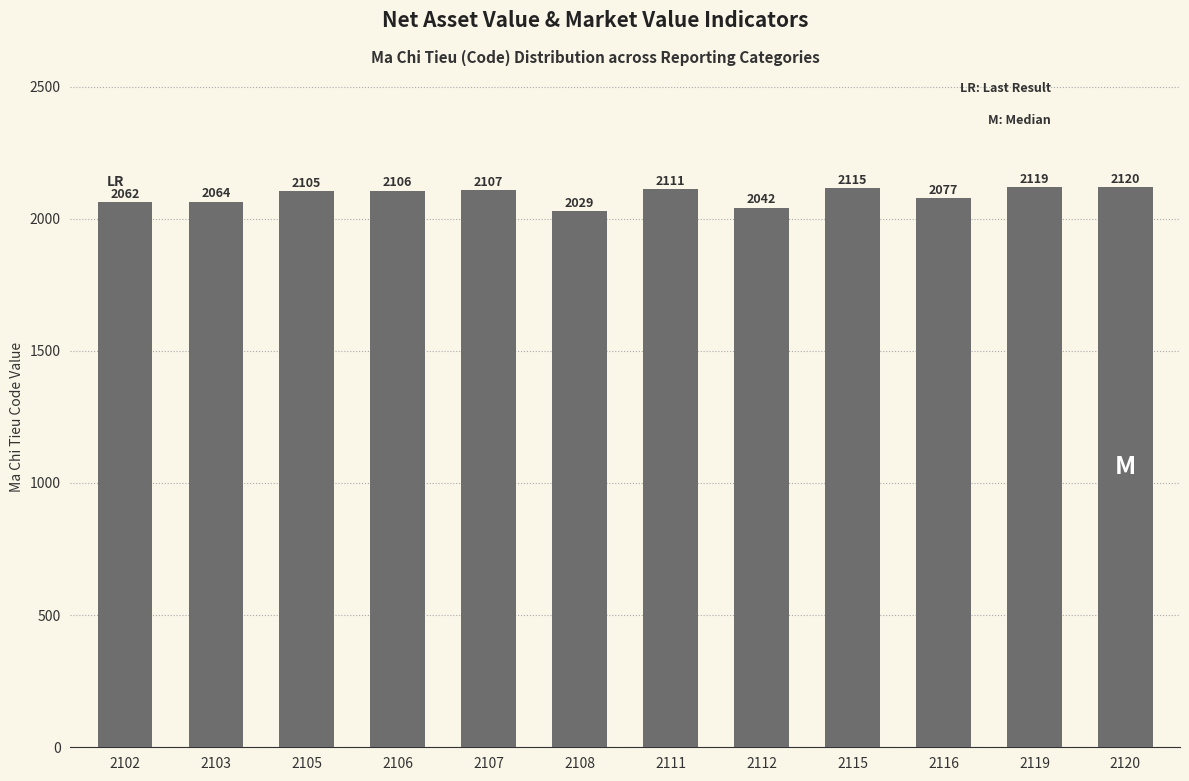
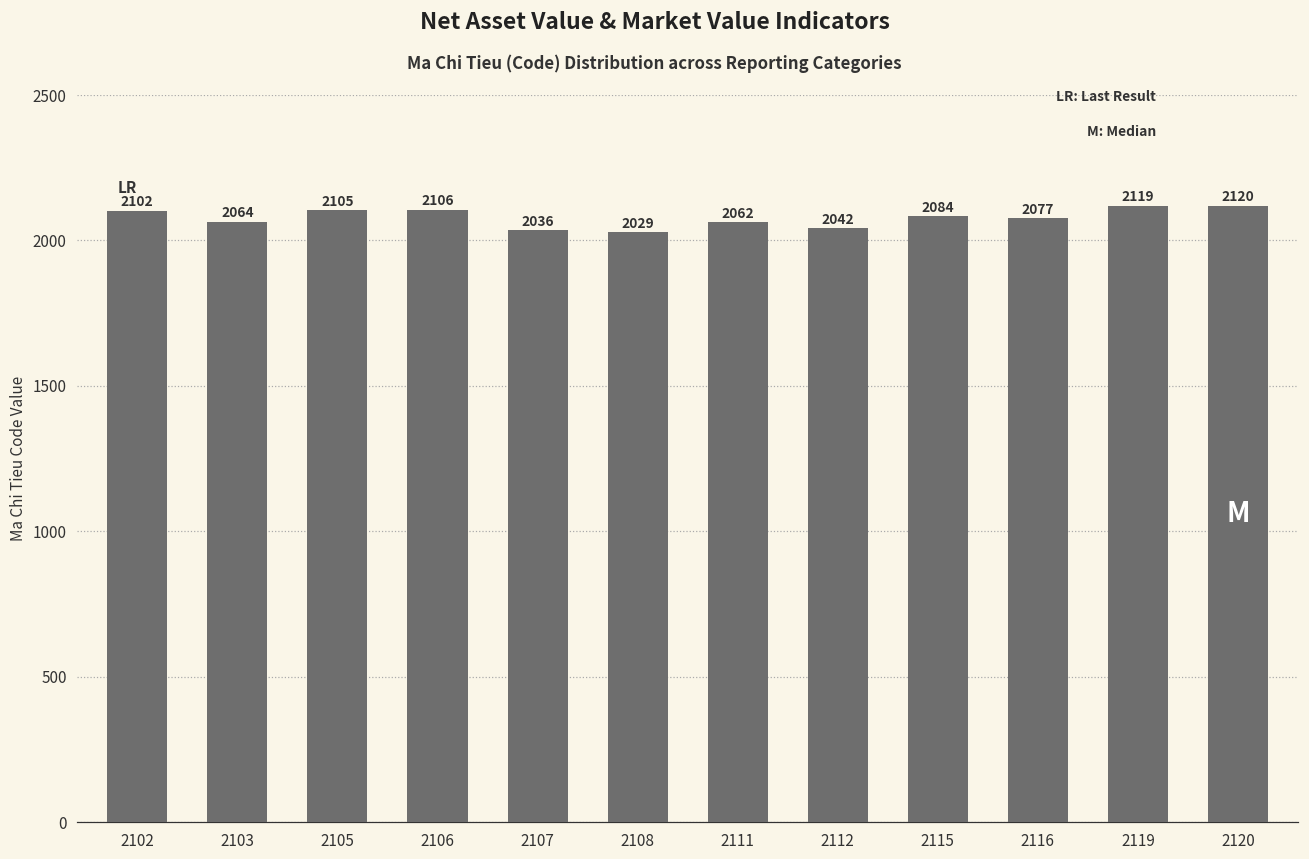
  {
-   "2102": 2062,
+   "2102": 2102,
    "2103": 2064,
    "2105": 2105,
    "2106": 2106,
-   "2107": 2107,
+   "2107": 2036,
    "2108": 2029,
-   "2111": 2111,
+   "2111": 2062,
    "2112": 2042,
-   "2115": 2115,
+   "2115": 2084,
    "2116": 2077,
    "2119": 2119,
    "2120": 2120
  }
